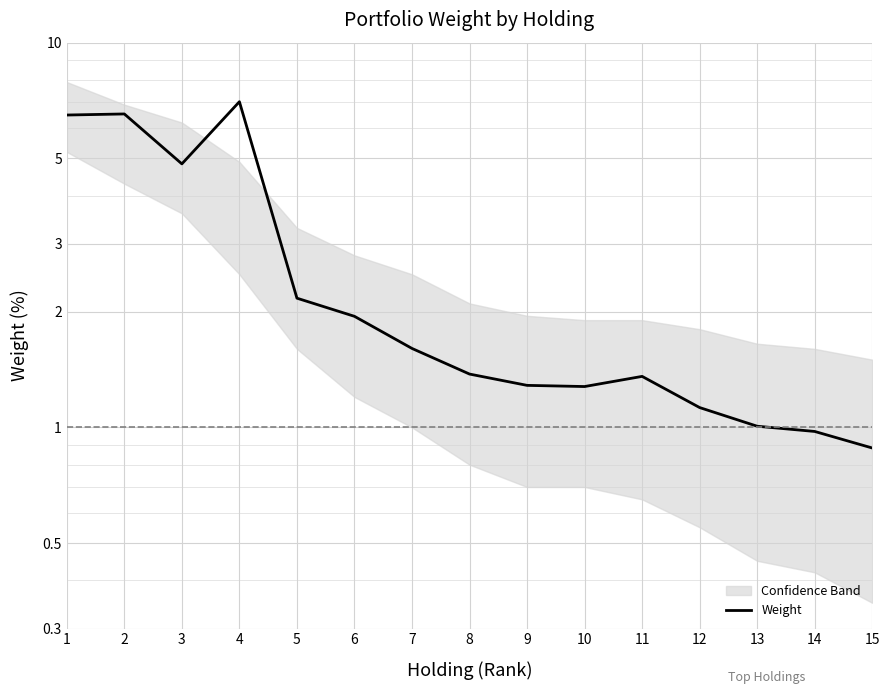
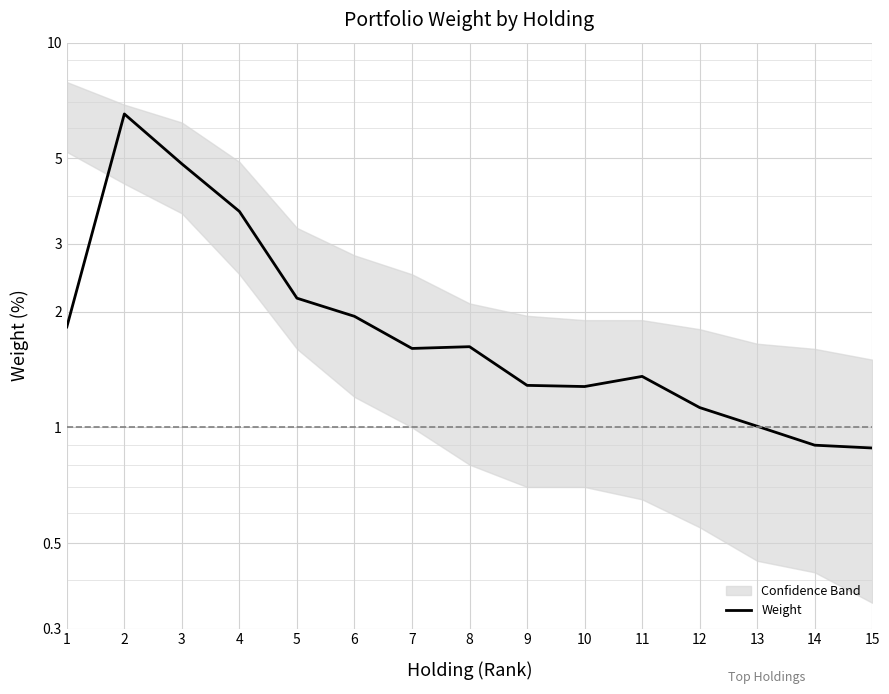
  {
    "Weight": {
-     "1": 6.5,
+     "1": 1.8,
      "2": 6.5,
      "3": 4.8,
-     "4": 7.0,
+     "4": 3.6,
      "5": 2.2,
      "6": 1.9,
      "7": 1.60,
-     "8": 1.38,
+     "8": 1.62,
      "9": 1.29,
      "10": 1.28,
      "11": 1.36,
      "12": 1.13,
      "13": 1.01,
-     "14": 0.98,
+     "14": 0.90,
      "15": 0.88
    }
  }
